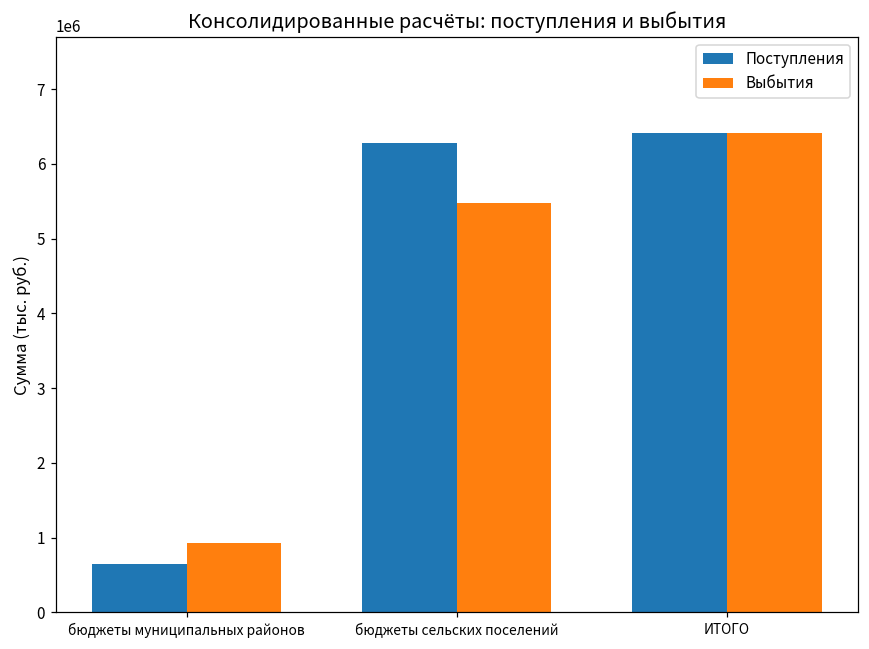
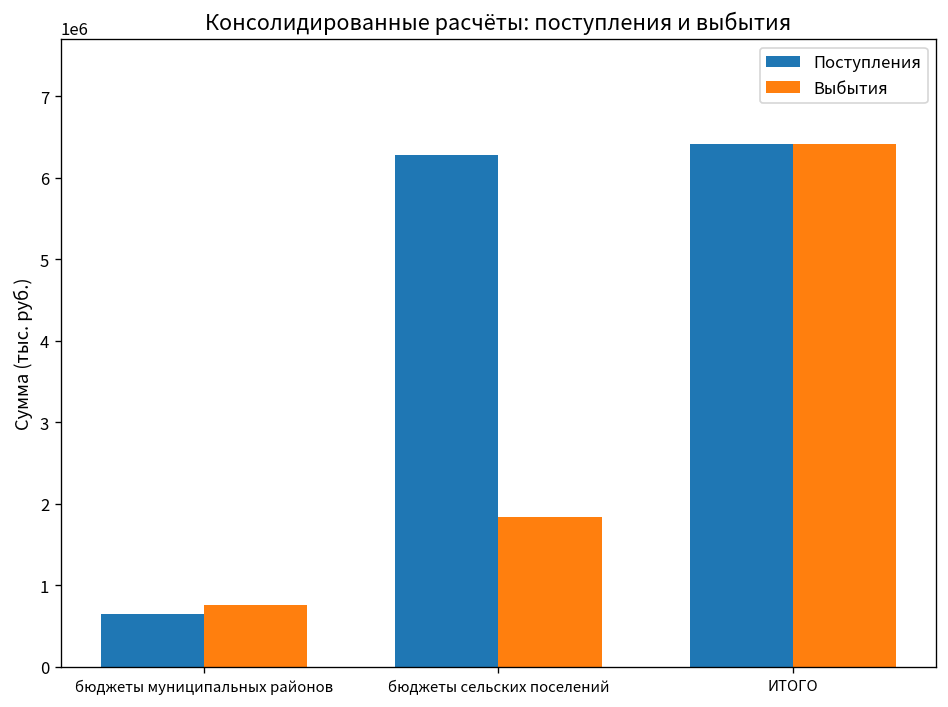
  {
    "Поступления": {
      "бюджеты муниципальных районов": 700000,
      "бюджеты сельских поселений": 6300000,
      "ИТОГО": 6400000
    },
    "Выбытия": {
-     "бюджеты муниципальных районов": 900000,
-     "бюджеты сельских поселений": 5500000,
+     "бюджеты муниципальных районов": 800000,
+     "бюджеты сельских поселений": 1800000,
      "ИТОГО": 6400000
    }
  }
